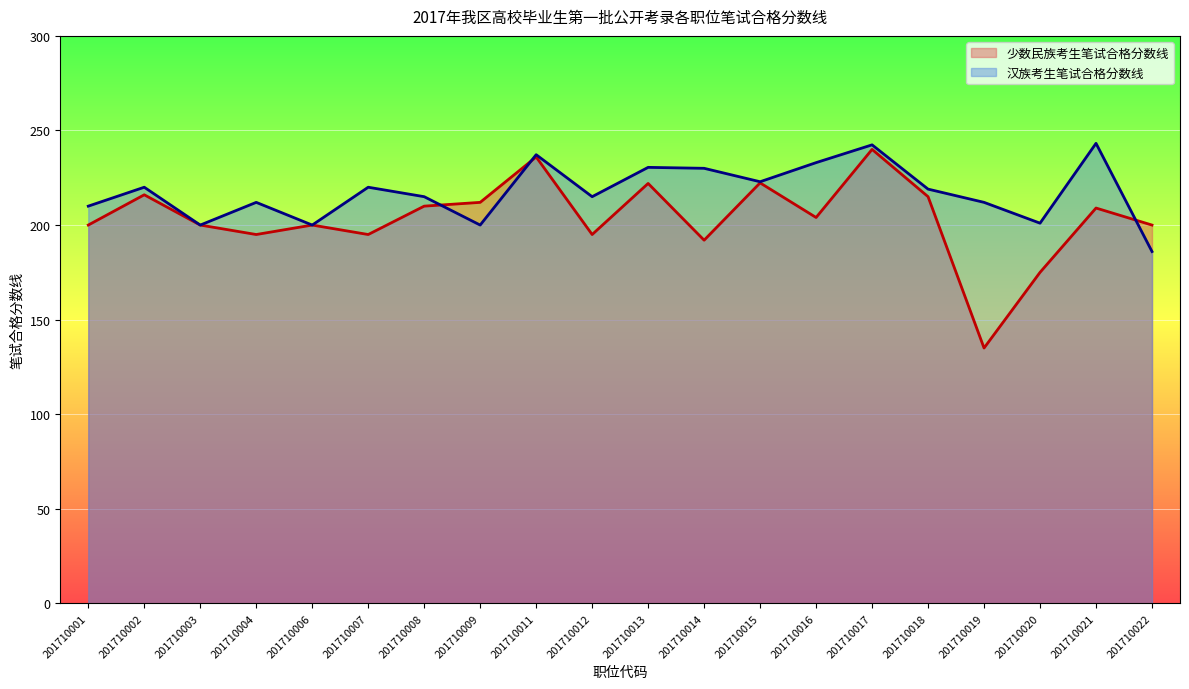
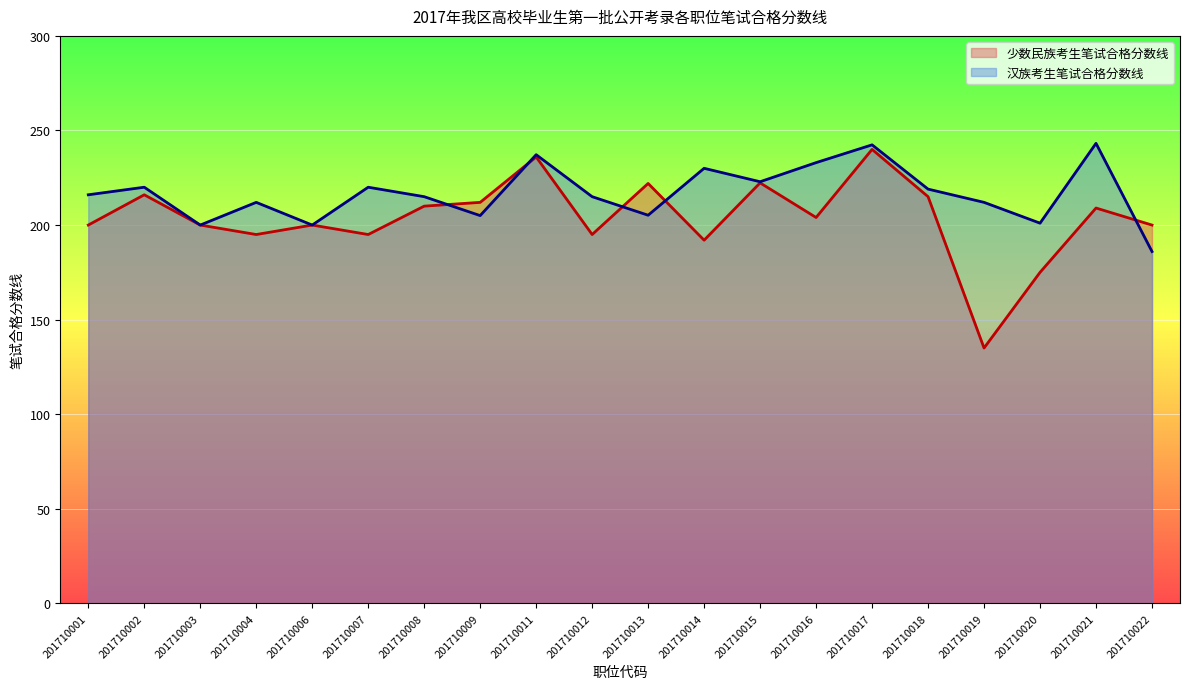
  {
    "少数民族考生笔试合格分数线": {
      "201710001": 200,
      "201710002": 216,
      "201710004": 195,
      "201710007": 195,
      "201710008": 210,
      "201710009": 212,
      "201710012": 195,
      "201710013": 222,
      "201710014": 192,
      "201710016": 204,
      "201710017": 240,
      "201710018": 215,
      "201710019": 135,
      "201710020": 175,
      "201710021": 209,
      "201710022": 200
    },
    "汉族考生笔试合格分数线": {
-     "201710001": 210,
+     "201710001": 216,
      "201710002": 220,
      "201710004": 212,
      "201710007": 220,
      "201710008": 215,
-     "201710009": 200,
+     "201710009": 205,
      "201710012": 215,
-     "201710013": 231,
+     "201710013": 205,
      "201710014": 230,
      "201710016": 233,
      "201710017": 242,
      "201710018": 219,
      "201710019": 212,
      "201710020": 201,
      "201710021": 243,
      "201710022": 186
    }
  }
